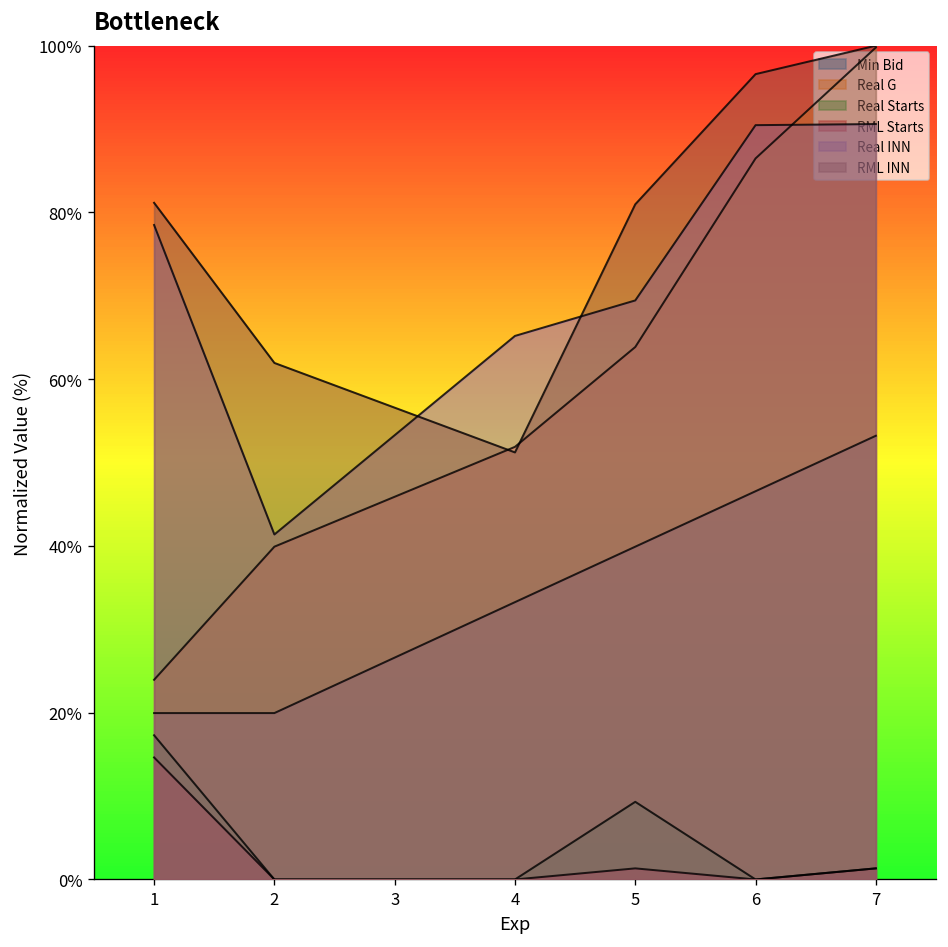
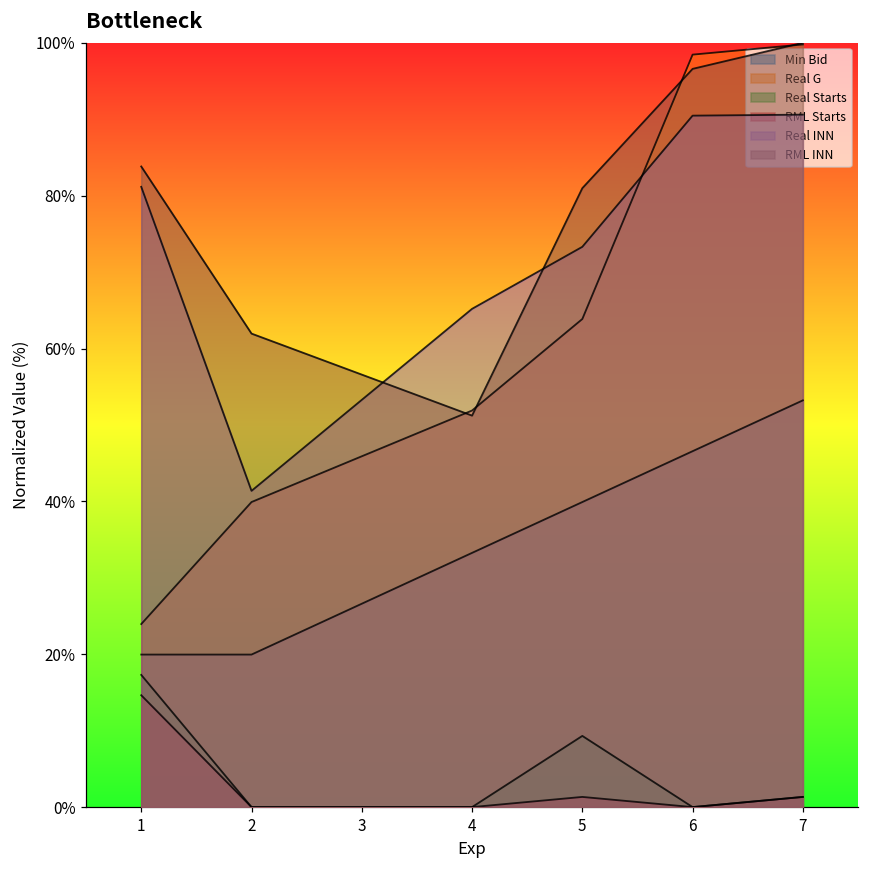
  {
    "Min Bid": {
      "1": "20%",
      "2": "20%",
      "4": "33%",
      "5": "40%",
      "6": "47%",
      "7": "53%"
    },
    "Real G": {
      "1": "24%",
      "2": "40%",
      "4": "52%",
      "5": "64%",
-     "6": "86%"
+     "6": "98%"
    },
    "Real Starts": {
      "1": "17%",
      "5": "9%"
    },
    "RML Starts": {
      "1": "15%",
      "5": "1%"
    },
    "Real INN": {
-     "1": "78%",
+     "1": "81%",
      "2": "41%",
      "4": "65%",
-     "5": "69%",
+     "5": "73%",
      "6": "90%"
    },
    "RML INN": {
-     "1": "81%",
+     "1": "84%",
      "2": "62%",
      "4": "51%",
      "5": "81%",
      "6": "97%"
    }
  }
